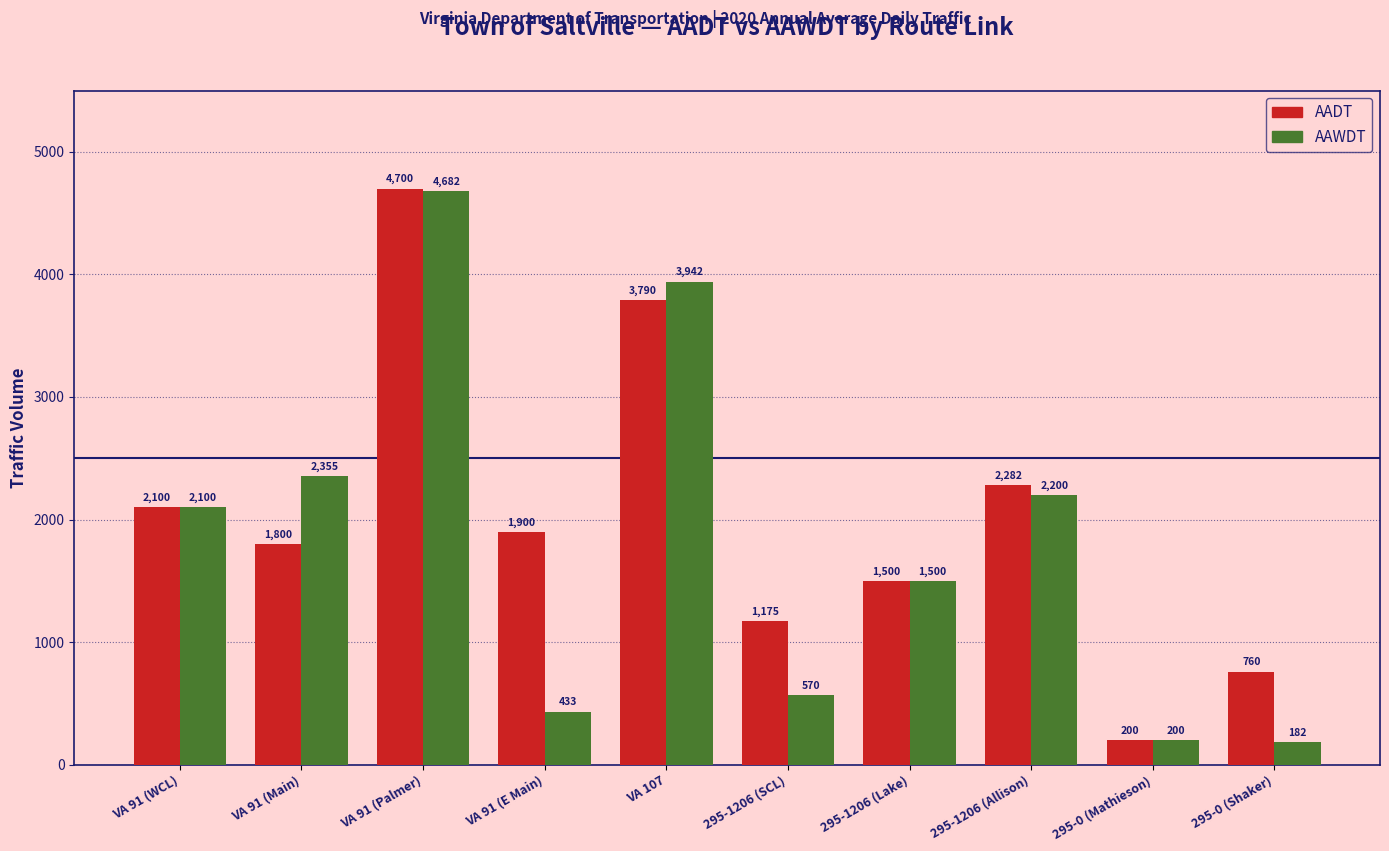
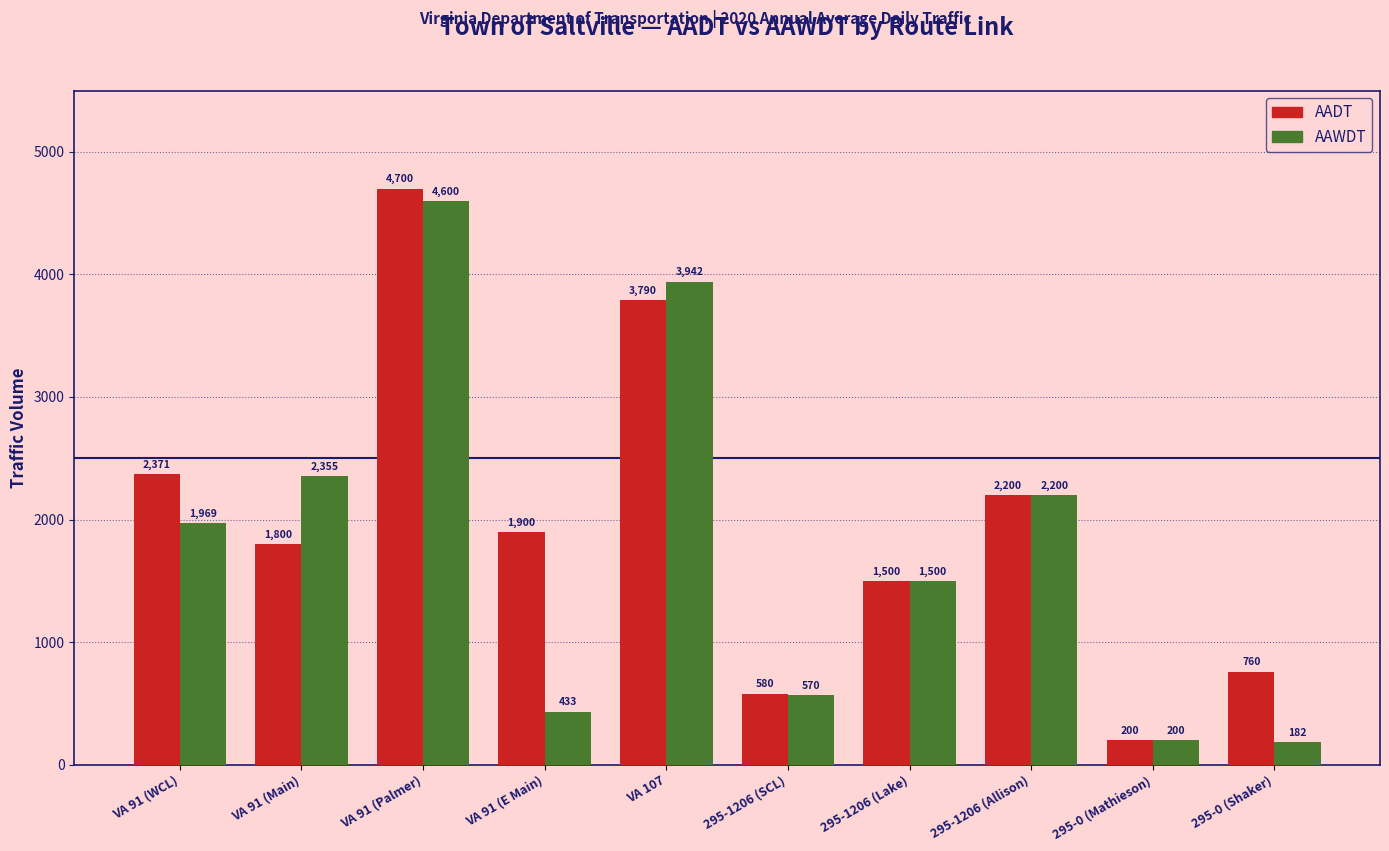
  {
    "AADT": {
-     "VA 91 (WCL)": "2,100",
+     "VA 91 (WCL)": "2,371",
      "VA 91 (Main)": "1,800",
      "VA 91 (Palmer)": "4,700",
      "VA 91 (E Main)": "1,900",
      "VA 107": "3,790",
-     "295-1206 (SCL)": "1,175",
+     "295-1206 (SCL)": "580",
      "295-1206 (Lake)": "1,500",
-     "295-1206 (Allison)": "2,282",
+     "295-1206 (Allison)": "2,200",
      "295-0 (Mathieson)": "200",
      "295-0 (Shaker)": "760"
    },
    "AAWDT": {
-     "VA 91 (WCL)": "2,100",
+     "VA 91 (WCL)": "1,969",
      "VA 91 (Main)": "2,355",
-     "VA 91 (Palmer)": "4,682",
+     "VA 91 (Palmer)": "4,600",
      "VA 91 (E Main)": "433",
      "VA 107": "3,942",
      "295-1206 (SCL)": "570",
      "295-1206 (Lake)": "1,500",
      "295-1206 (Allison)": "2,200",
      "295-0 (Mathieson)": "200",
      "295-0 (Shaker)": "182"
    }
  }
